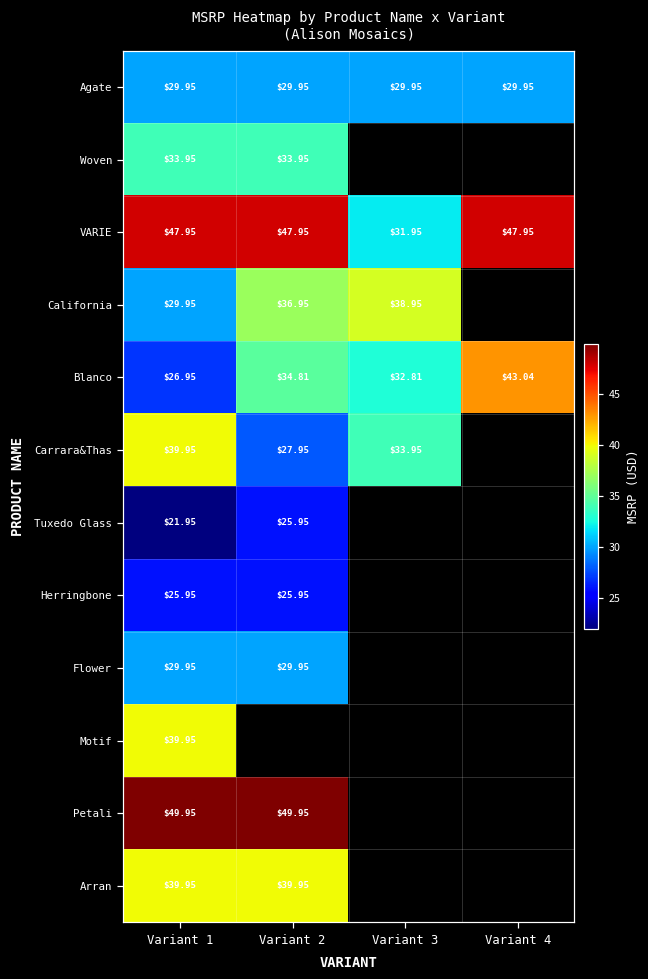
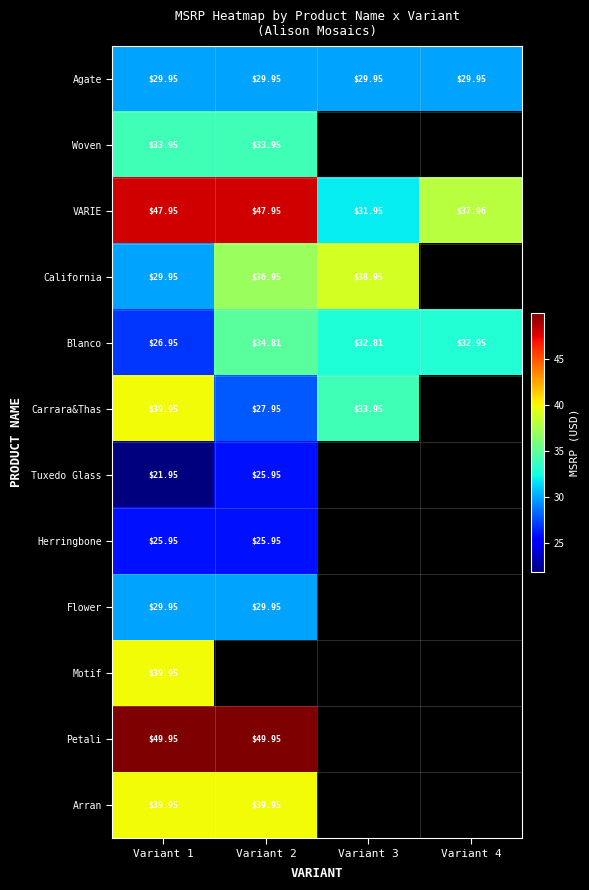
  {
    "Agate": {
      "Variant 1": "$29.95",
      "Variant 2": "$29.95",
      "Variant 3": "$29.95",
      "Variant 4": "$29.95"
    },
    "Woven": {
      "Variant 1": "$33.95",
      "Variant 2": "$33.95"
    },
    "VARIE": {
      "Variant 1": "$47.95",
      "Variant 2": "$47.95",
      "Variant 3": "$31.95",
-     "Variant 4": "$47.95"
+     "Variant 4": "$37.96"
    },
    "California": {
      "Variant 1": "$29.95",
      "Variant 2": "$36.95",
      "Variant 3": "$38.95"
    },
    "Blanco": {
      "Variant 1": "$26.95",
      "Variant 2": "$34.81",
      "Variant 3": "$32.81",
-     "Variant 4": "$43.04"
+     "Variant 4": "$32.95"
    },
    "Carrara&Thas": {
      "Variant 1": "$39.95",
      "Variant 2": "$27.95",
      "Variant 3": "$33.95"
    },
    "Tuxedo Glass": {
      "Variant 1": "$21.95",
      "Variant 2": "$25.95"
    },
    "Herringbone": {
      "Variant 1": "$25.95",
      "Variant 2": "$25.95"
    },
    "Flower": {
      "Variant 1": "$29.95",
      "Variant 2": "$29.95"
    },
    "Motif": {
      "Variant 1": "$39.95"
    },
    "Petali": {
      "Variant 1": "$49.95",
      "Variant 2": "$49.95"
    },
    "Arran": {
      "Variant 1": "$39.95",
      "Variant 2": "$39.95"
    }
  }
